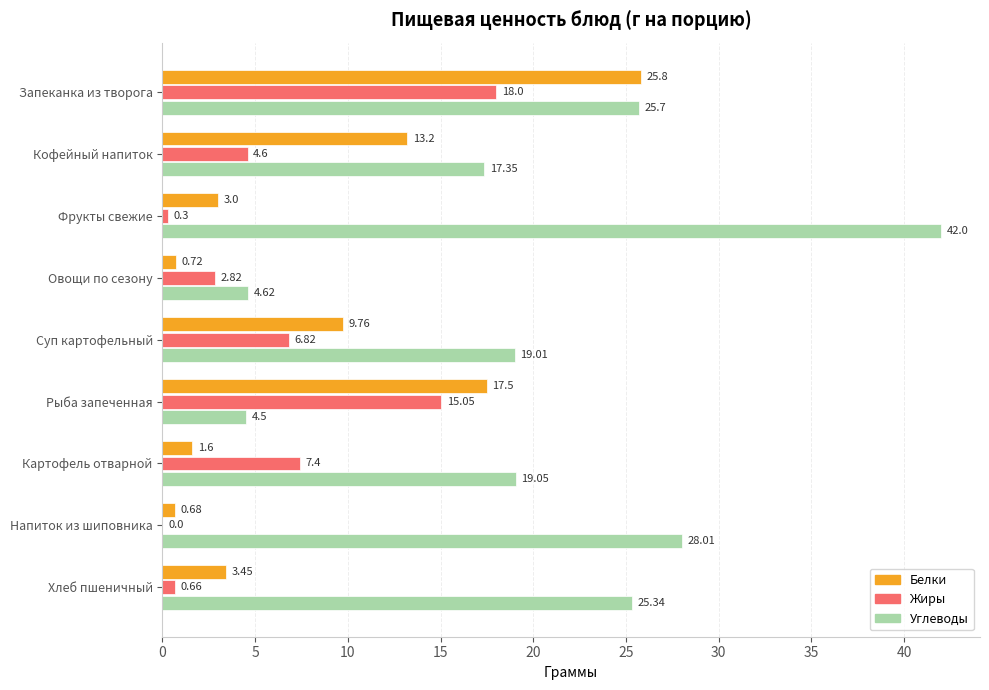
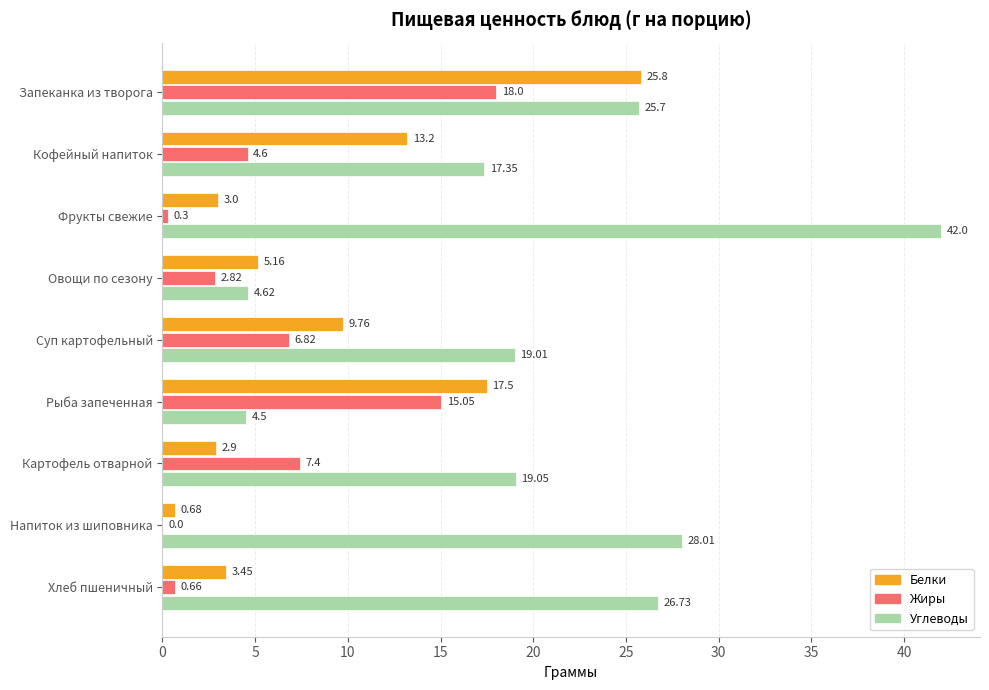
  {
    "Белки": {
      "Запеканка из творога": 25.8,
      "Кофейный напиток": 13.2,
      "Фрукты свежие": 3.0,
-     "Овощи по сезону": 0.72,
+     "Овощи по сезону": 5.16,
      "Суп картофельный": 9.76,
      "Рыба запеченная": 17.5,
-     "Картофель отварной": 1.6,
+     "Картофель отварной": 2.9,
      "Напиток из шиповника": 0.68,
      "Хлеб пшеничный": 3.45
    },
    "Жиры": {
      "Запеканка из творога": 18.0,
      "Кофейный напиток": 4.6,
      "Фрукты свежие": 0.3,
      "Овощи по сезону": 2.82,
      "Суп картофельный": 6.82,
      "Рыба запеченная": 15.05,
      "Картофель отварной": 7.4,
      "Напиток из шиповника": 0.0,
      "Хлеб пшеничный": 0.66
    },
    "Углеводы": {
      "Запеканка из творога": 25.7,
      "Кофейный напиток": 17.35,
      "Фрукты свежие": 42.0,
      "Овощи по сезону": 4.62,
      "Суп картофельный": 19.01,
      "Рыба запеченная": 4.5,
      "Картофель отварной": 19.05,
      "Напиток из шиповника": 28.01,
-     "Хлеб пшеничный": 25.34
+     "Хлеб пшеничный": 26.73
    }
  }
